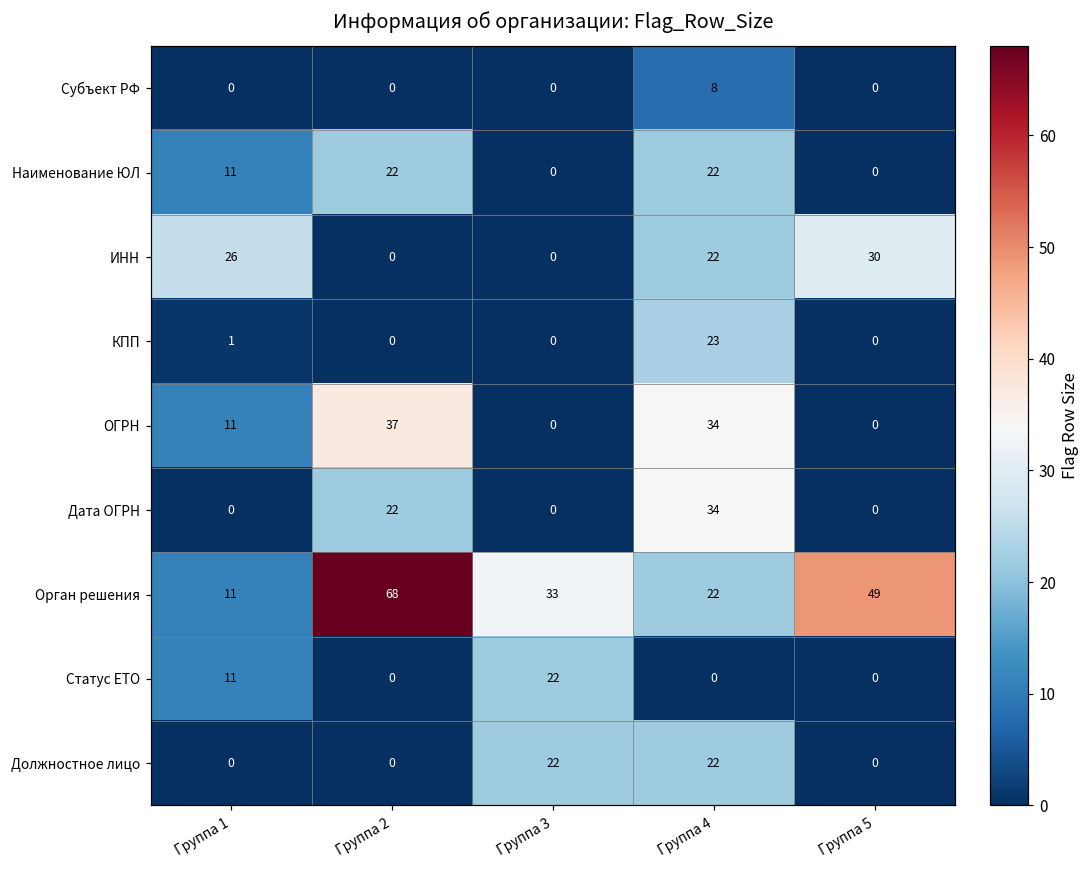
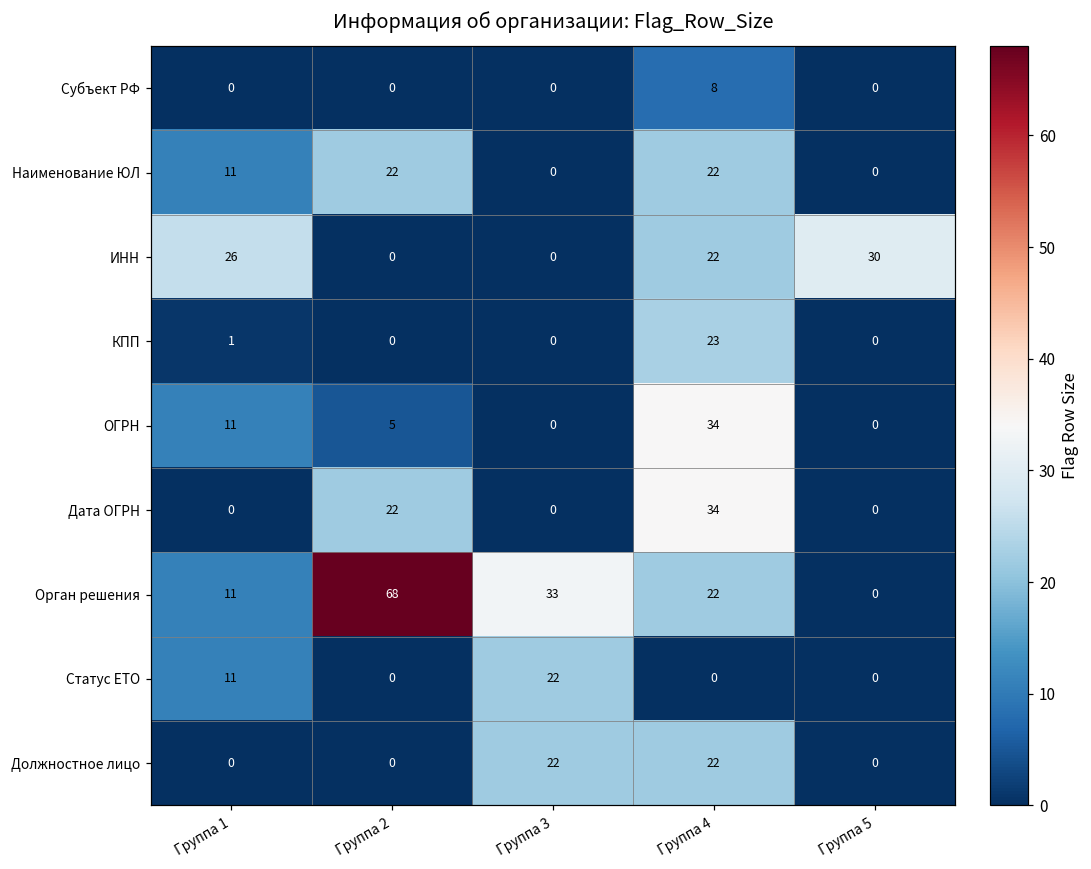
  {
    "Субъект РФ": {
      "Группа 1": 0,
      "Группа 2": 0,
      "Группа 3": 0,
      "Группа 4": 8,
      "Группа 5": 0
    },
    "Наименование ЮЛ": {
      "Группа 1": 11,
      "Группа 2": 22,
      "Группа 3": 0,
      "Группа 4": 22,
      "Группа 5": 0
    },
    "ИНН": {
      "Группа 1": 26,
      "Группа 2": 0,
      "Группа 3": 0,
      "Группа 4": 22,
      "Группа 5": 30
    },
    "КПП": {
      "Группа 1": 1,
      "Группа 2": 0,
      "Группа 3": 0,
      "Группа 4": 23,
      "Группа 5": 0
    },
    "ОГРН": {
      "Группа 1": 11,
-     "Группа 2": 37,
+     "Группа 2": 5,
      "Группа 3": 0,
      "Группа 4": 34,
      "Группа 5": 0
    },
    "Дата ОГРН": {
      "Группа 1": 0,
      "Группа 2": 22,
      "Группа 3": 0,
      "Группа 4": 34,
      "Группа 5": 0
    },
    "Орган решения": {
      "Группа 1": 11,
      "Группа 2": 68,
      "Группа 3": 33,
      "Группа 4": 22,
-     "Группа 5": 49
+     "Группа 5": 0
    },
    "Статус ЕТО": {
      "Группа 1": 11,
      "Группа 2": 0,
      "Группа 3": 22,
      "Группа 4": 0,
      "Группа 5": 0
    },
    "Должностное лицо": {
      "Группа 1": 0,
      "Группа 2": 0,
      "Группа 3": 22,
      "Группа 4": 22,
      "Группа 5": 0
    }
  }
